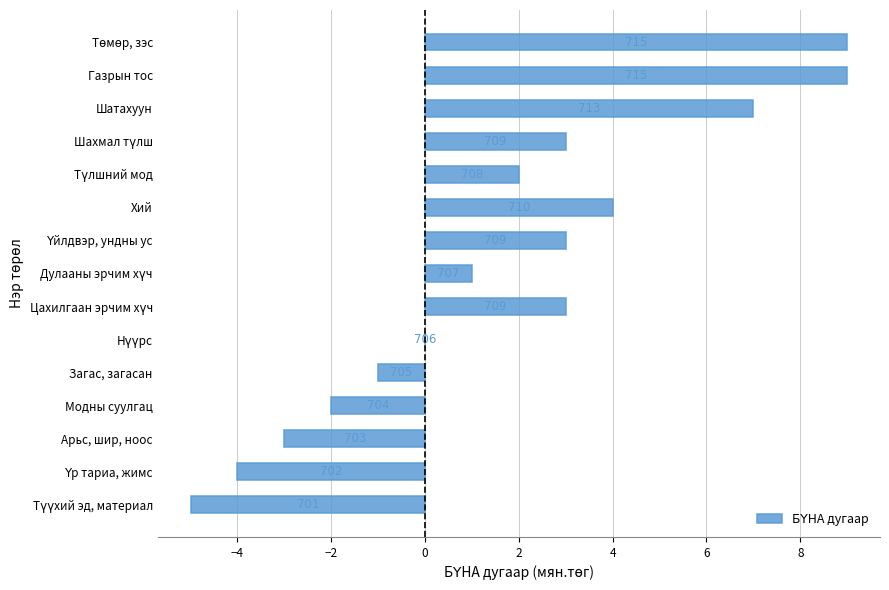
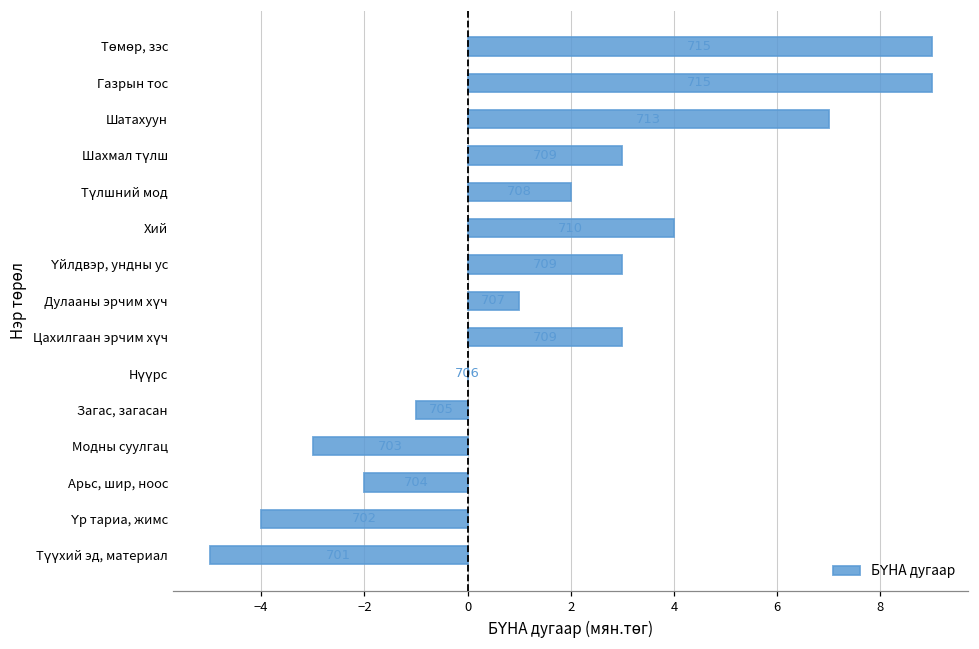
  {
    "Төмөр, зэс": 9.0,
    "Газрын тос": 9.0,
    "Шатахуун": 7.0,
    "Шахмал түлш": 3.0,
    "Түлшний мод": 2.0,
    "Хий": 4.0,
    "Үйлдвэр, ундны ус": 3.0,
    "Дулааны эрчим хүч": 1.0,
    "Цахилгаан эрчим хүч": 3.0,
    "Загас, загасан": -1.0,
-   "Модны суулгац": -2.0,
-   "Арьс, шир, ноос": -3.0,
+   "Модны суулгац": -3.0,
+   "Арьс, шир, ноос": -2.0,
    "Үр тариа, жимс": -4.0,
    "Түүхий эд, материал": -5.0
  }
